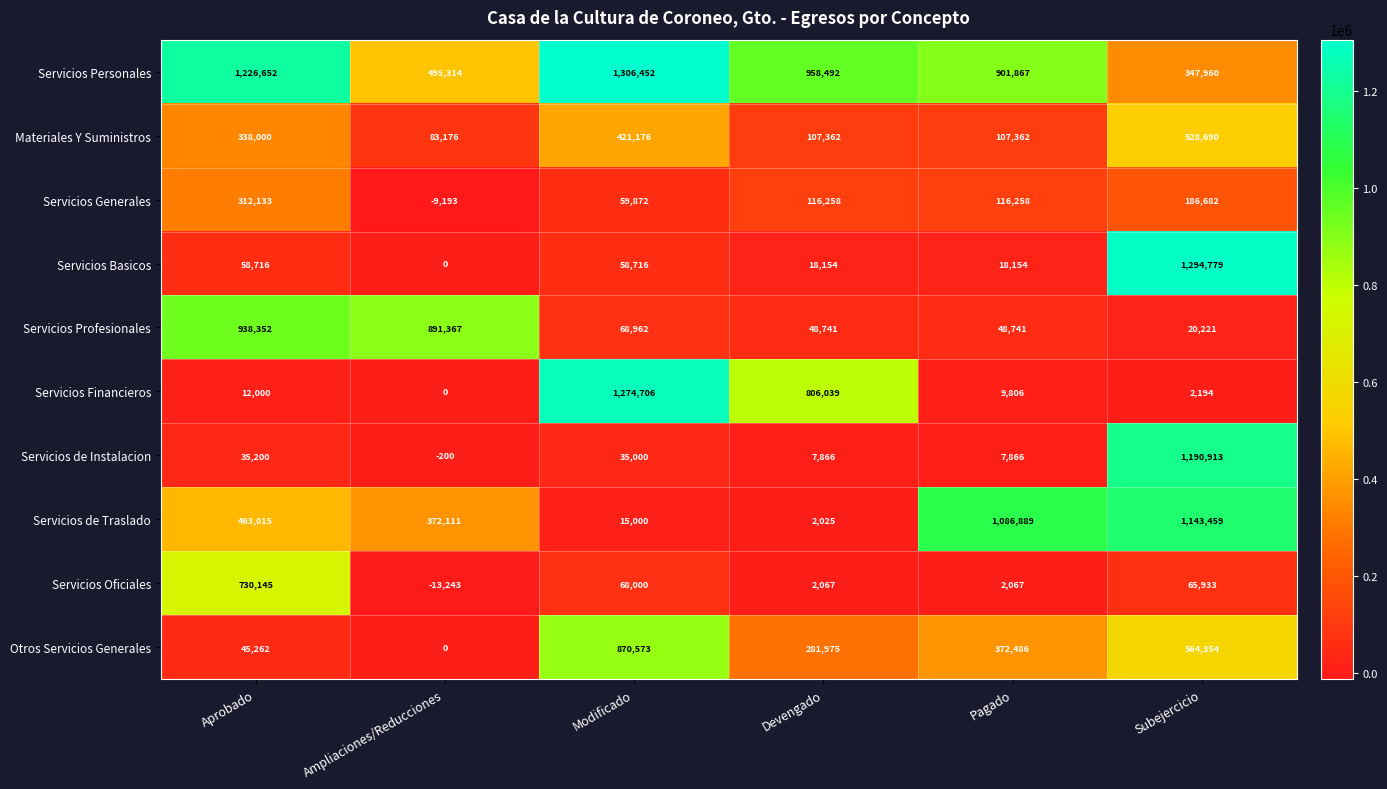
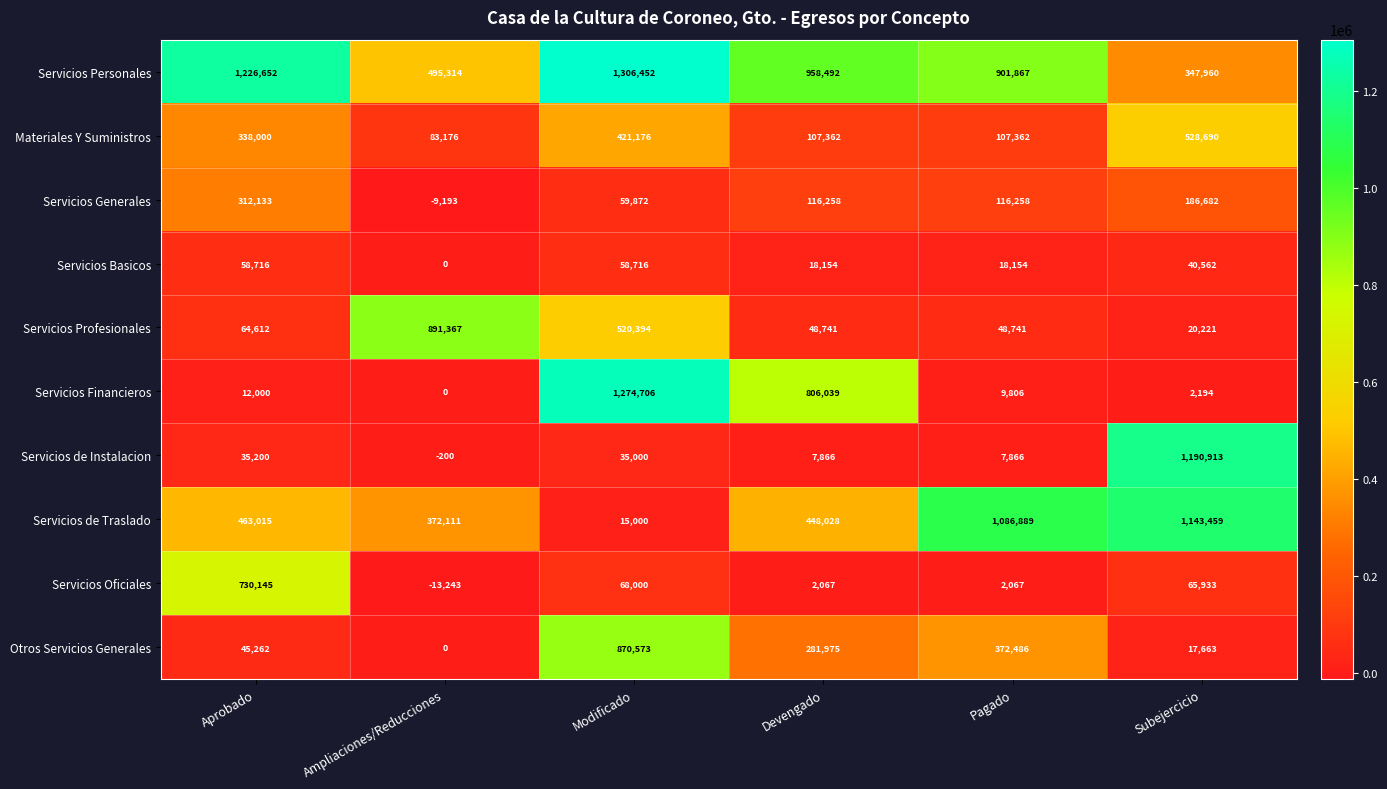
  {
    "Servicios Personales": {
      "Aprobado": "1,226,652",
      "Ampliaciones/Reducciones": "495,314",
      "Modificado": "1,306,452",
      "Devengado": "958,492",
      "Pagado": "901,867",
      "Subejercicio": "347,960"
    },
    "Materiales Y Suministros": {
      "Aprobado": "338,000",
      "Ampliaciones/Reducciones": "83,176",
      "Modificado": "421,176",
      "Devengado": "107,362",
      "Pagado": "107,362",
      "Subejercicio": "528,690"
    },
    "Servicios Generales": {
      "Aprobado": "312,133",
      "Ampliaciones/Reducciones": "-9,193",
      "Modificado": "59,872",
      "Devengado": "116,258",
      "Pagado": "116,258",
      "Subejercicio": "186,682"
    },
    "Servicios Basicos": {
      "Aprobado": "58,716",
      "Ampliaciones/Reducciones": "0",
      "Modificado": "58,716",
      "Devengado": "18,154",
      "Pagado": "18,154",
-     "Subejercicio": "1,294,779"
+     "Subejercicio": "40,562"
    },
    "Servicios Profesionales": {
-     "Aprobado": "938,352",
+     "Aprobado": "64,612",
      "Ampliaciones/Reducciones": "891,367",
-     "Modificado": "68,962",
+     "Modificado": "520,394",
      "Devengado": "48,741",
      "Pagado": "48,741",
      "Subejercicio": "20,221"
    },
    "Servicios Financieros": {
      "Aprobado": "12,000",
      "Ampliaciones/Reducciones": "0",
      "Modificado": "1,274,706",
      "Devengado": "806,039",
      "Pagado": "9,806",
      "Subejercicio": "2,194"
    },
    "Servicios de Instalacion": {
      "Aprobado": "35,200",
      "Ampliaciones/Reducciones": "-200",
      "Modificado": "35,000",
      "Devengado": "7,866",
      "Pagado": "7,866",
      "Subejercicio": "1,190,913"
    },
    "Servicios de Traslado": {
      "Aprobado": "463,015",
      "Ampliaciones/Reducciones": "372,111",
      "Modificado": "15,000",
-     "Devengado": "2,025",
+     "Devengado": "448,028",
      "Pagado": "1,086,889",
      "Subejercicio": "1,143,459"
    },
    "Servicios Oficiales": {
      "Aprobado": "730,145",
      "Ampliaciones/Reducciones": "-13,243",
      "Modificado": "68,000",
      "Devengado": "2,067",
      "Pagado": "2,067",
      "Subejercicio": "65,933"
    },
    "Otros Servicios Generales": {
      "Aprobado": "45,262",
      "Ampliaciones/Reducciones": "0",
      "Modificado": "870,573",
      "Devengado": "281,975",
      "Pagado": "372,486",
-     "Subejercicio": "564,354"
+     "Subejercicio": "17,663"
    }
  }
